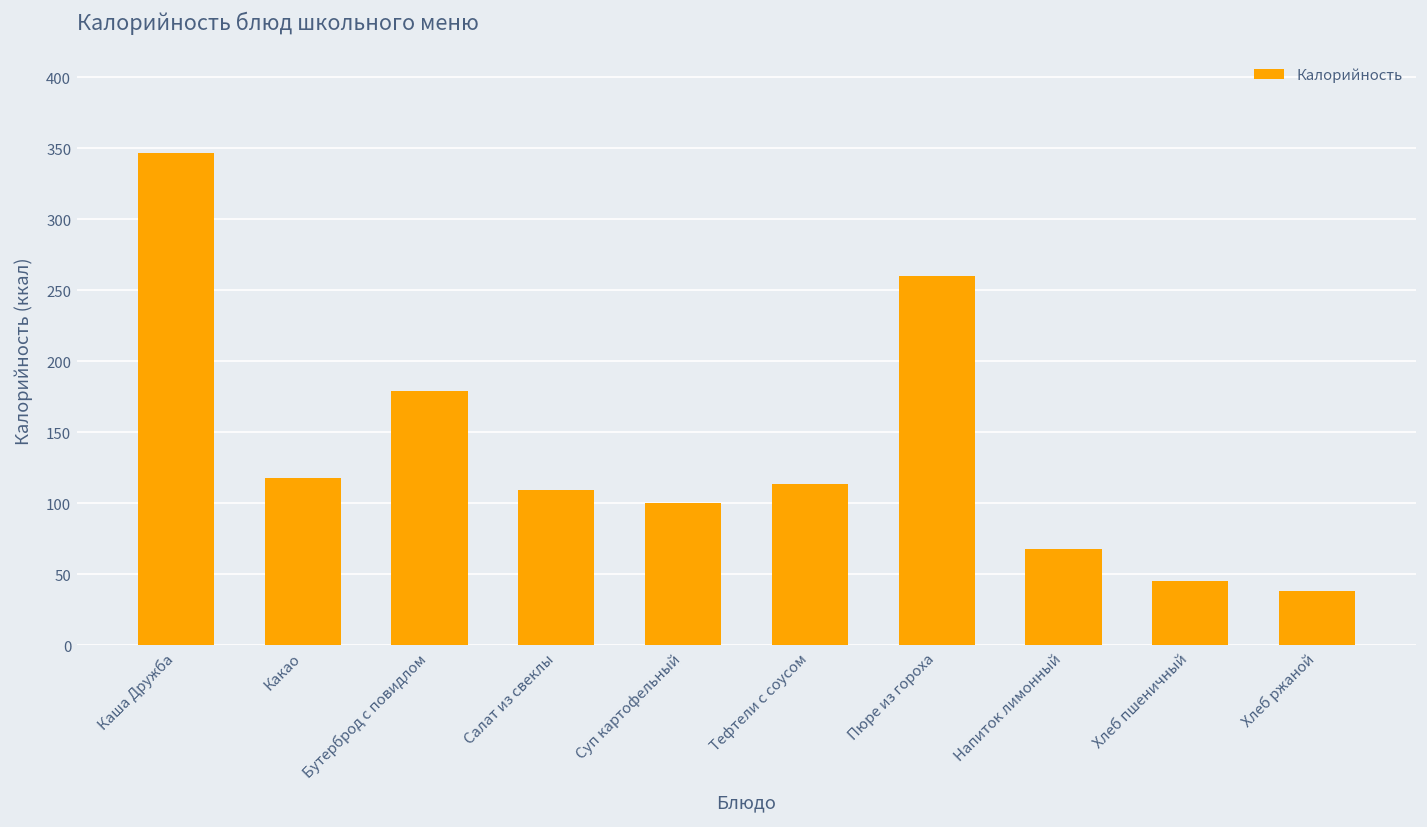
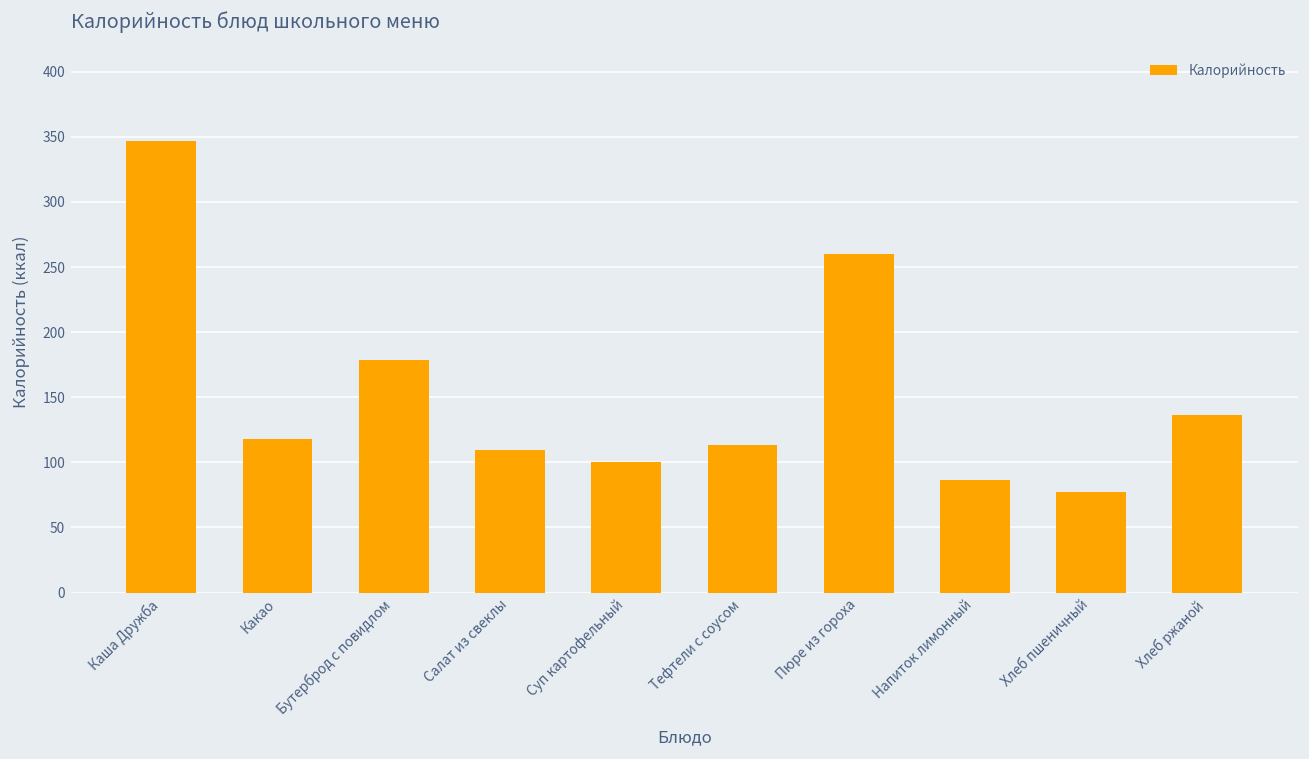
  {
    "Каша Дружба": 347,
    "Какао": 118,
    "Бутерброд с повидлом": 179,
    "Салат из свеклы": 109,
    "Суп картофельный": 100,
    "Тефтели с соусом": 114,
    "Пюре из гороха": 260,
-   "Напиток лимонный": 68,
-   "Хлеб пшеничный": 45,
-   "Хлеб ржаной": 38
+   "Напиток лимонный": 86,
+   "Хлеб пшеничный": 77,
+   "Хлеб ржаной": 137
  }
